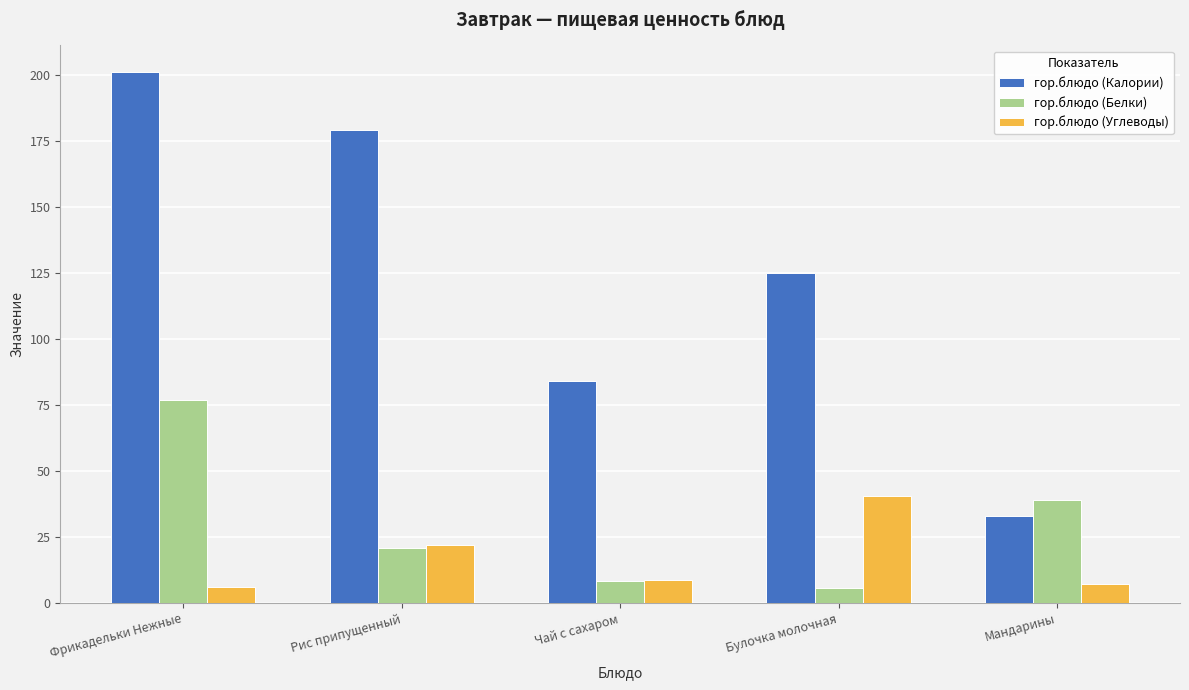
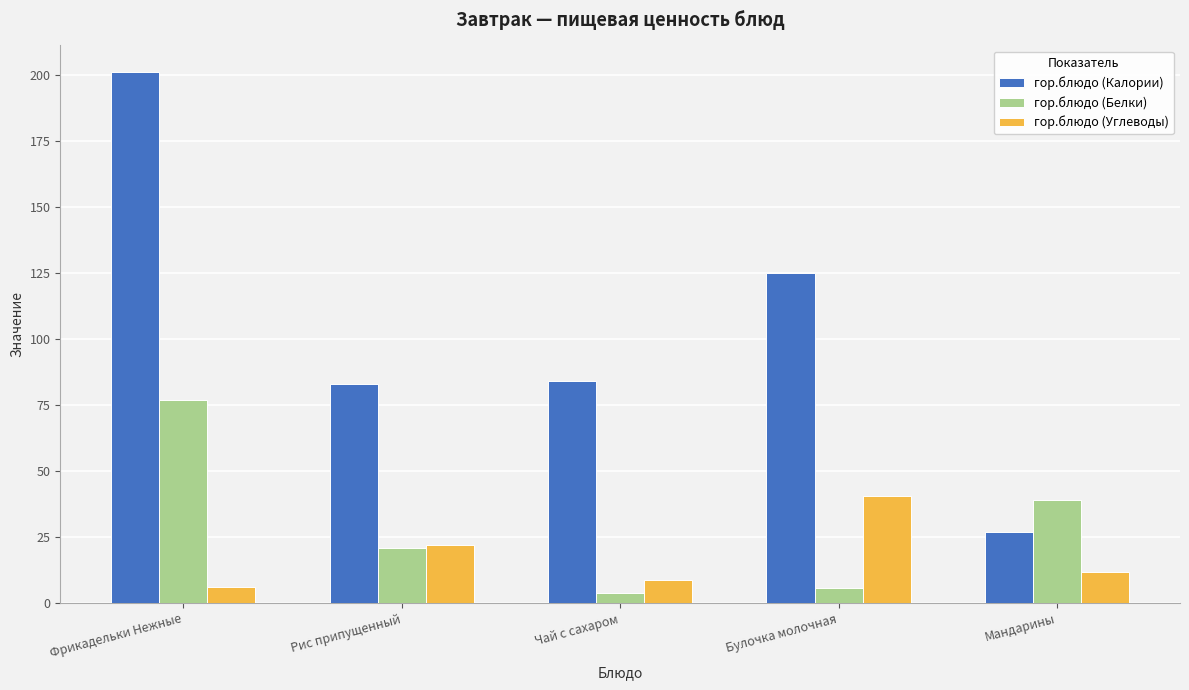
  {
    "гор.блюдо (Калории)": {
      "Фрикадельки Нежные": 201,
-     "Рис припущенный": 179,
+     "Рис припущенный": 83,
      "Чай с сахаром": 84,
      "Булочка молочная": 125,
-     "Мандарины": 33
+     "Мандарины": 27
    },
    "гор.блюдо (Белки)": {
      "Фрикадельки Нежные": 77,
      "Рис припущенный": 21,
-     "Чай с сахаром": 8,
+     "Чай с сахаром": 4,
      "Булочка молочная": 6,
      "Мандарины": 39
    },
    "гор.блюдо (Углеводы)": {
      "Фрикадельки Нежные": 6,
      "Рис припущенный": 22,
      "Чай с сахаром": 9,
      "Булочка молочная": 40,
-     "Мандарины": 7
+     "Мандарины": 12
    }
  }
